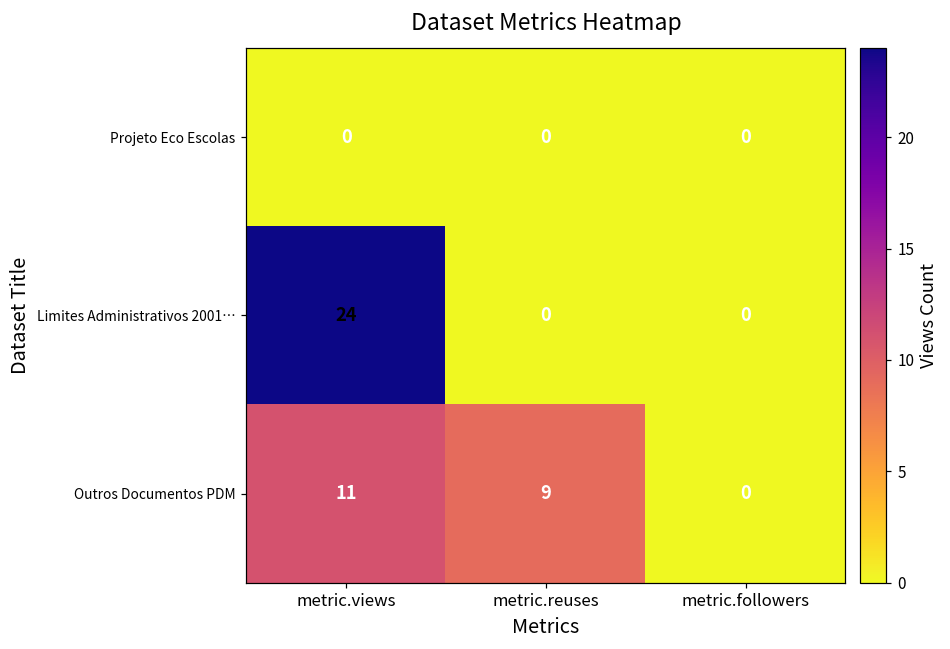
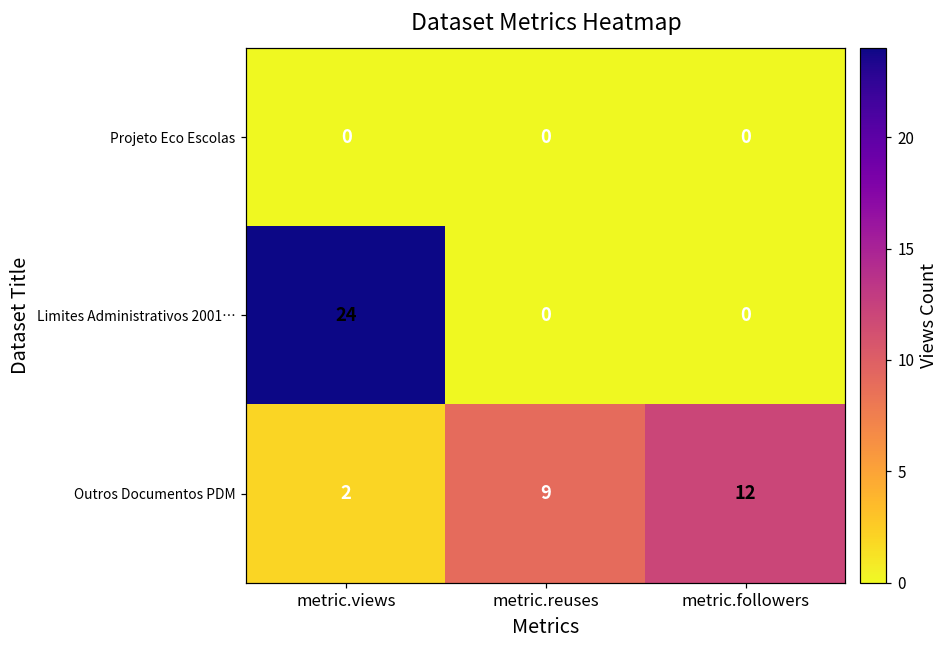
  {
    "Projeto Eco Escolas": {
      "metric.views": 0,
      "metric.reuses": 0,
      "metric.followers": 0
    },
    "Limites Administrativos 2001…": {
      "metric.views": 24,
      "metric.reuses": 0,
      "metric.followers": 0
    },
    "Outros Documentos PDM": {
-     "metric.views": 11,
+     "metric.views": 2,
      "metric.reuses": 9,
-     "metric.followers": 0
+     "metric.followers": 12
    }
  }
